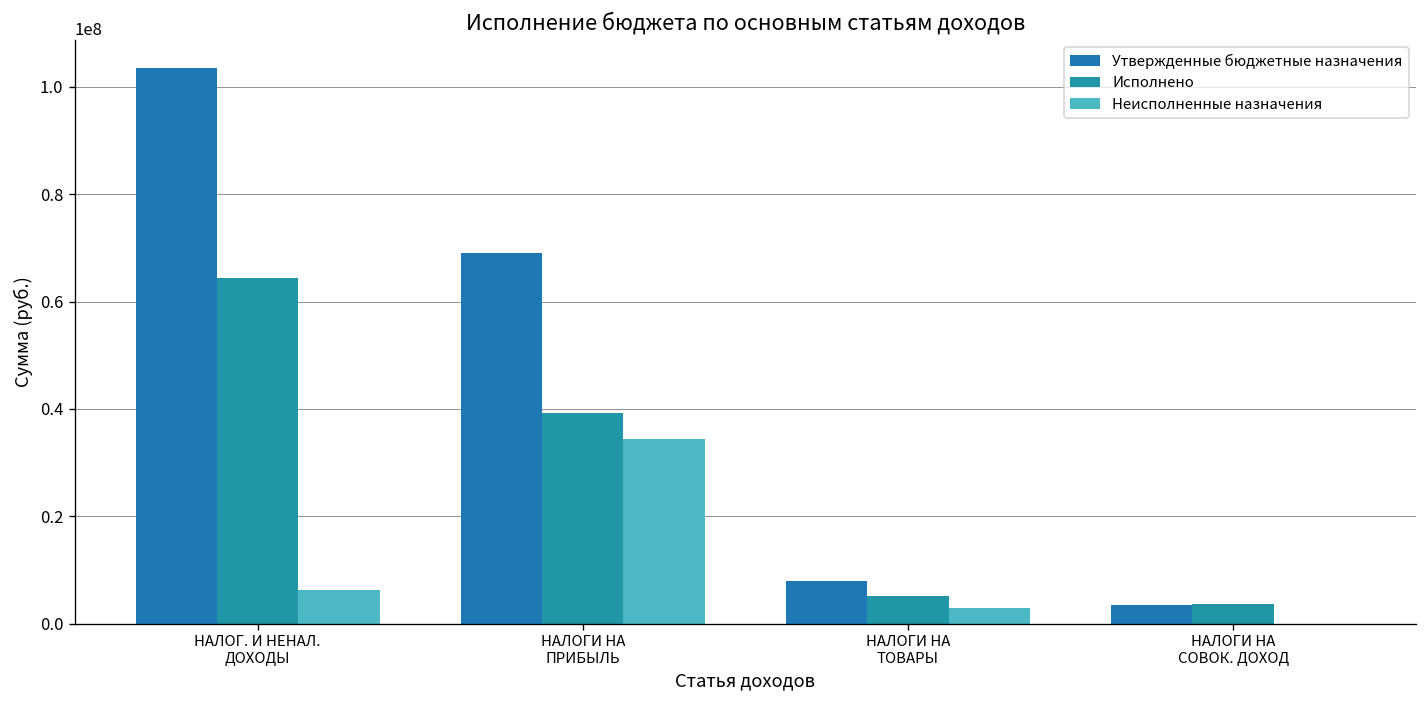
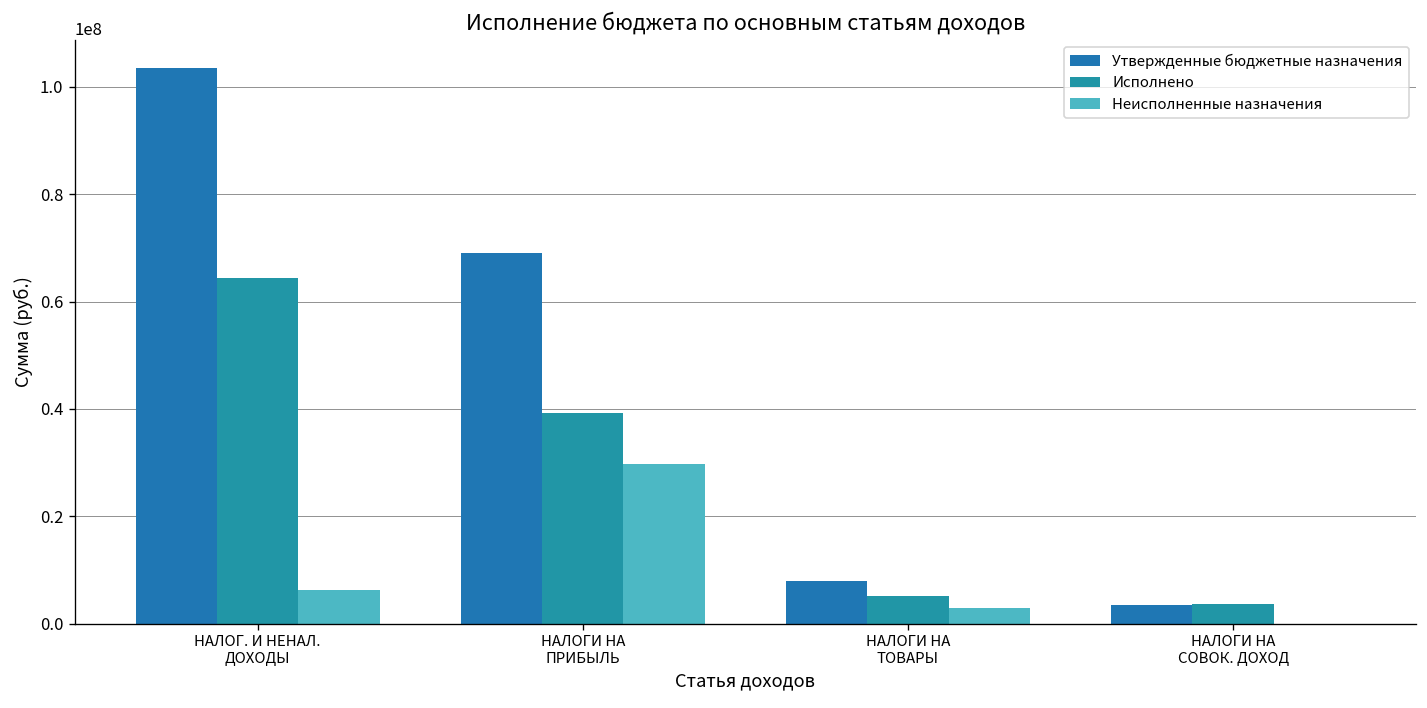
  {
    "Неисполненные назначения": {
      "НАЛОГ. И НЕНАЛ. ДОХОДЫ": 6000000,
-     "НАЛОГИ НА ПРИБЫЛЬ": 34000000,
+     "НАЛОГИ НА ПРИБЫЛЬ": 30000000,
      "НАЛОГИ НА ТОВАРЫ": 3000000,
      "НАЛОГИ НА СОВОК. ДОХОД": 0
    }
  }
